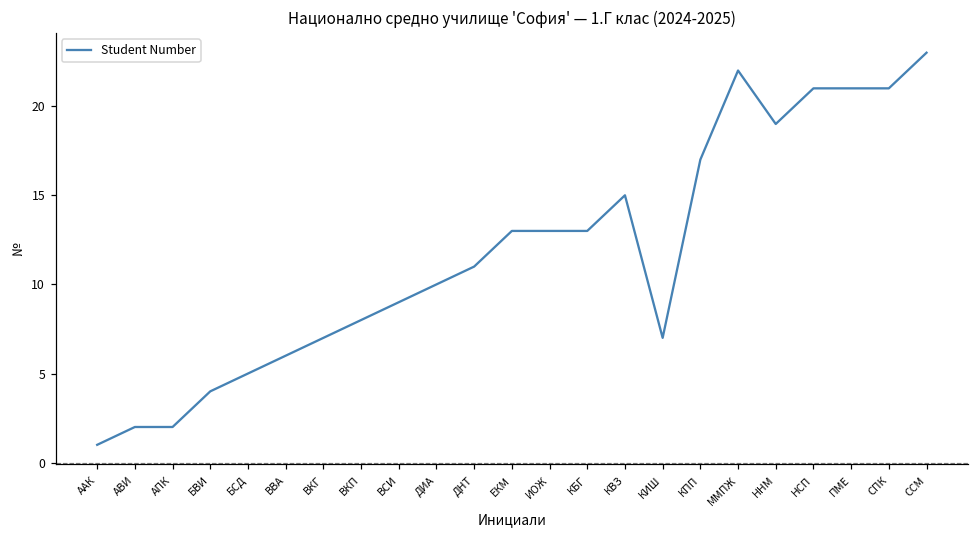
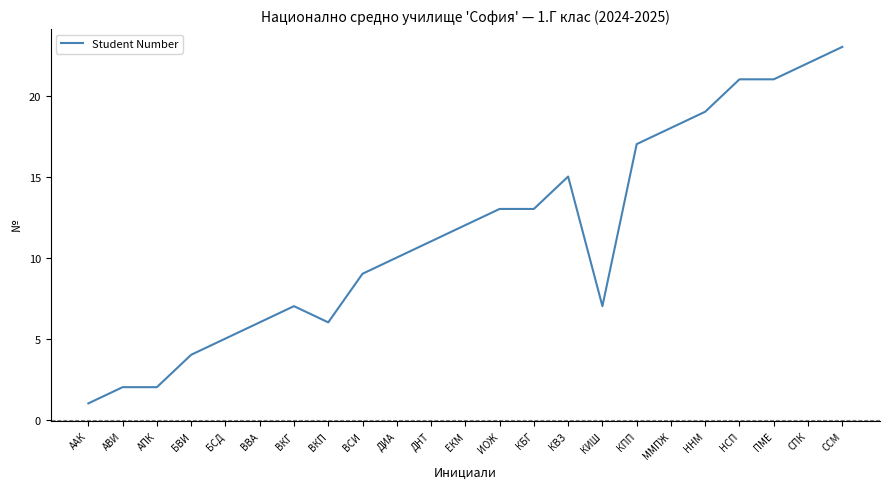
  {
    "ААК": 1,
    "АВИ": 2,
    "АПК": 2,
    "БВИ": 4,
    "БСД": 5,
    "ВВА": 6,
    "ВКГ": 7,
-   "ВКП": 8,
+   "ВКП": 6,
    "ВСИ": 9,
    "ДИА": 10,
    "ДНТ": 11,
-   "ЕКМ": 13,
+   "ЕКМ": 12,
    "ИОЖ": 13,
    "КБГ": 13,
    "КВЗ": 15,
    "КИШ": 7,
    "КПП": 17,
-   "ММПЖ": 22,
+   "ММПЖ": 18,
    "ННМ": 19,
    "НСП": 21,
    "ПМЕ": 21,
-   "СПК": 21,
+   "СПК": 22,
    "ССМ": 23
  }
